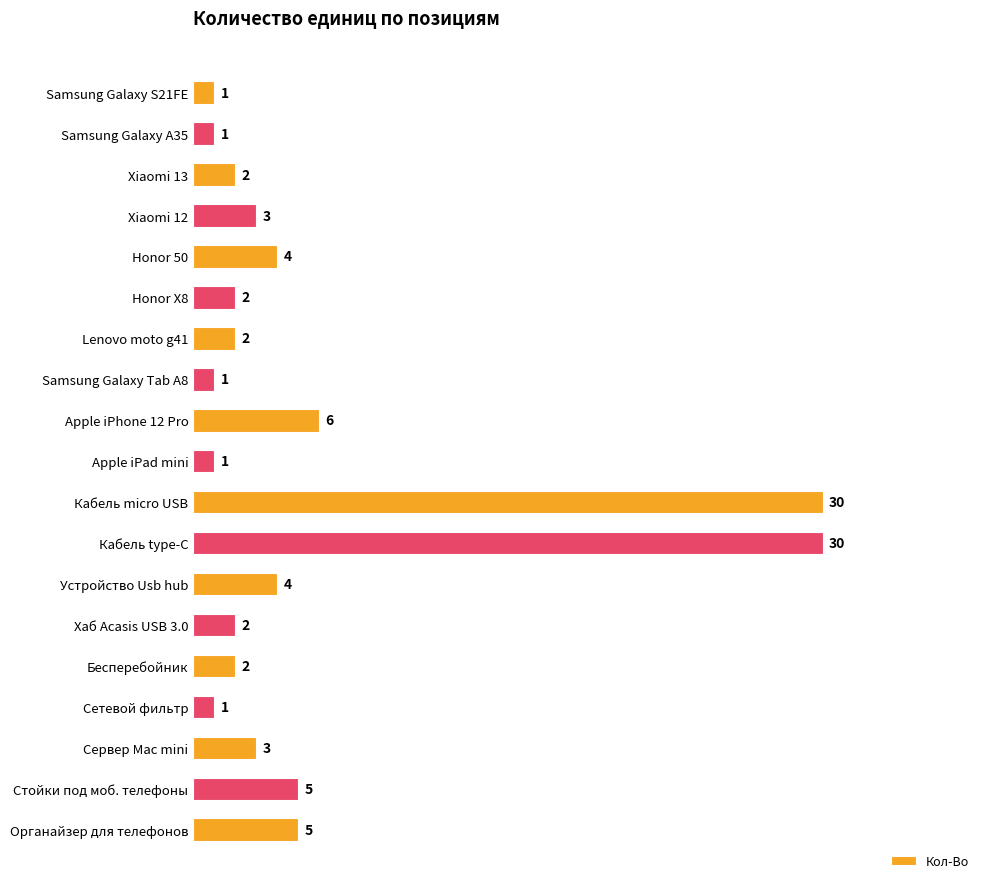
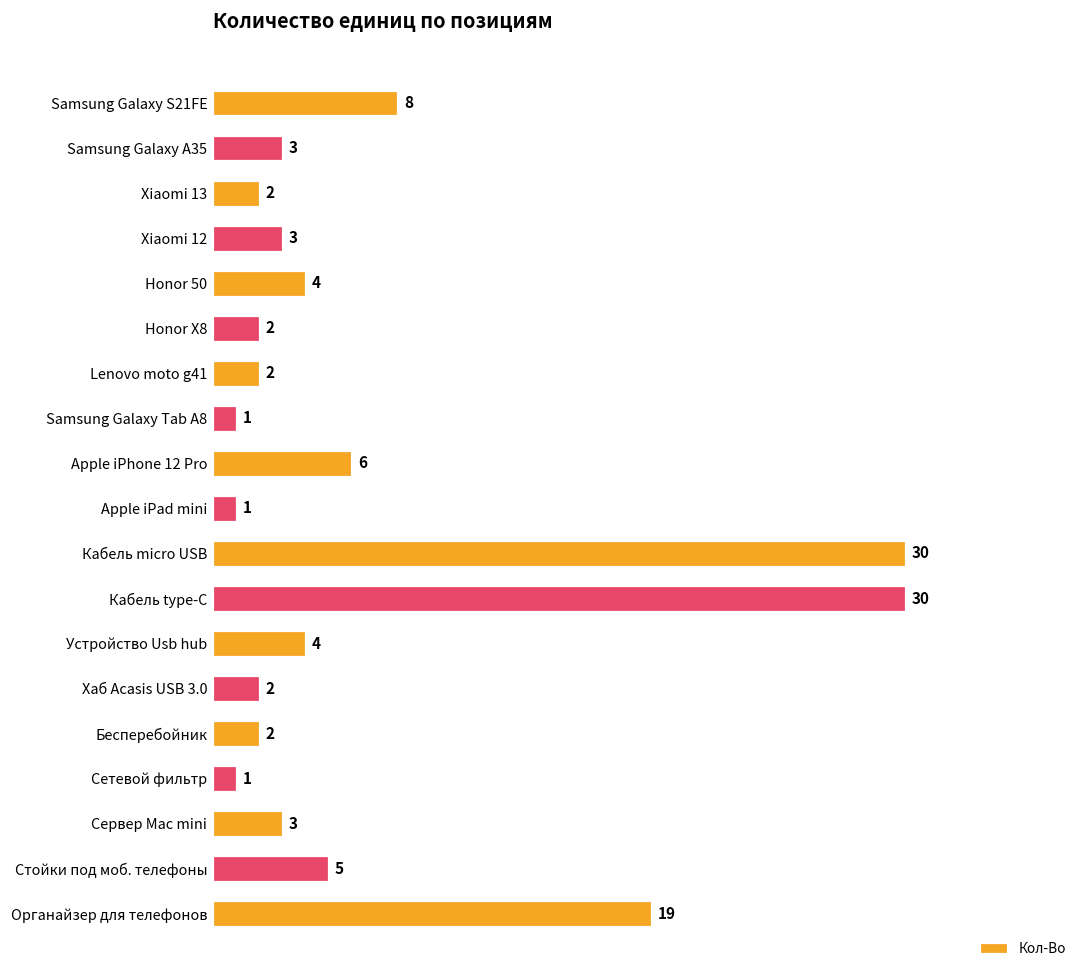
  {
-   "Samsung Galaxy S21FE": 1,
-   "Samsung Galaxy A35": 1,
+   "Samsung Galaxy S21FE": 8,
+   "Samsung Galaxy A35": 3,
    "Xiaomi 13": 2,
    "Xiaomi 12": 3,
    "Honor 50": 4,
    "Honor X8": 2,
    "Lenovo moto g41": 2,
    "Samsung Galaxy Tab A8": 1,
    "Apple iPhone 12 Pro": 6,
    "Apple iPad mini": 1,
    "Кабель micro USB": 30,
    "Кабель type-C": 30,
    "Устройство Usb hub": 4,
    "Хаб Acasis USB 3.0": 2,
    "Беcперебойник": 2,
    "Сетевой фильтр": 1,
    "Сервер Mac mini": 3,
    "Стойки под моб. телефоны": 5,
-   "Органайзер для телефонов": 5
+   "Органайзер для телефонов": 19
  }
